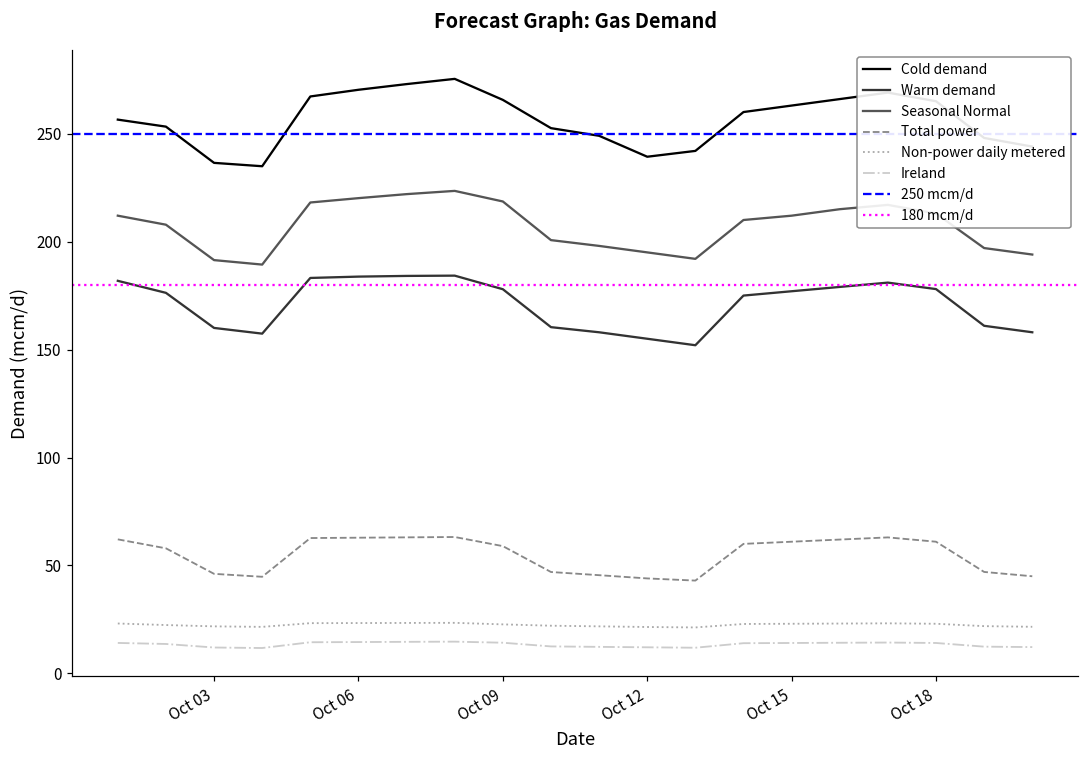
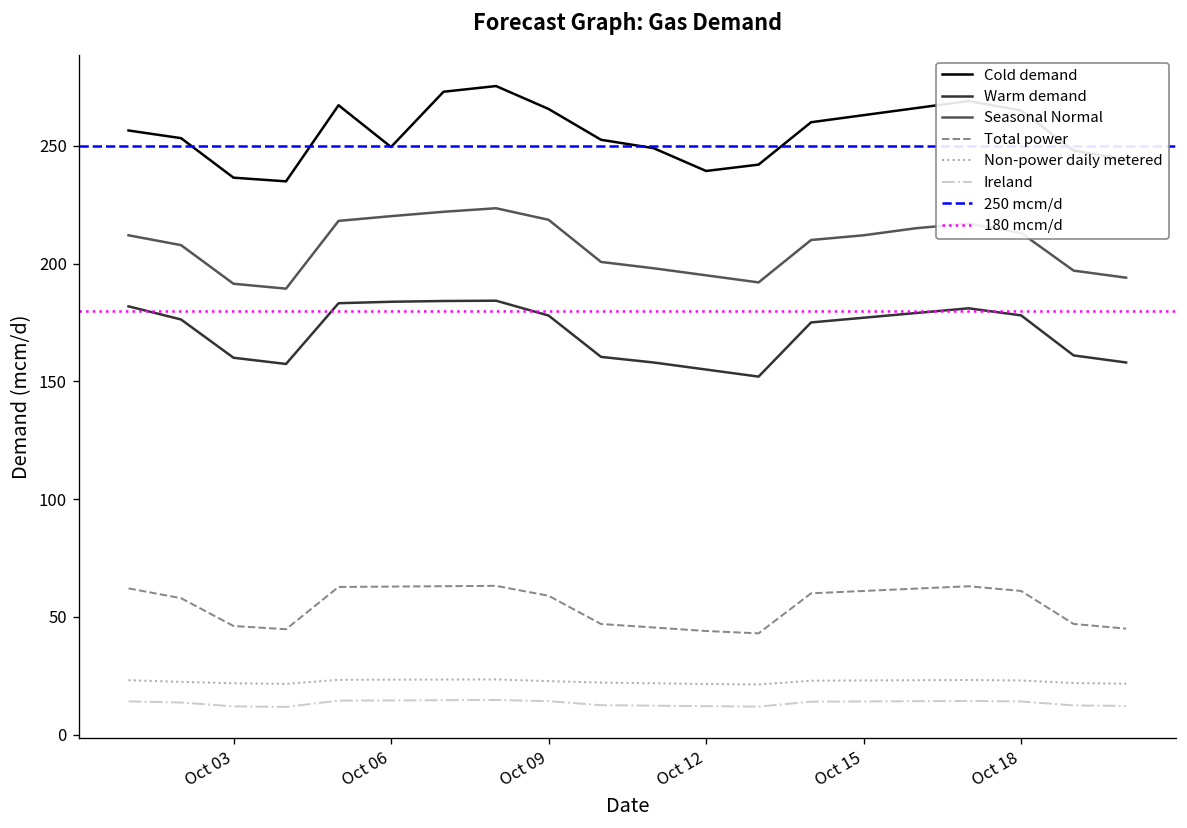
  {
    "Cold demand": {
      "Oct 03": 236,
-     "Oct 06": 270,
+     "Oct 06": 249,
      "Oct 09": 266,
      "Oct 12": 239,
      "Oct 15": 263
    }
  }
